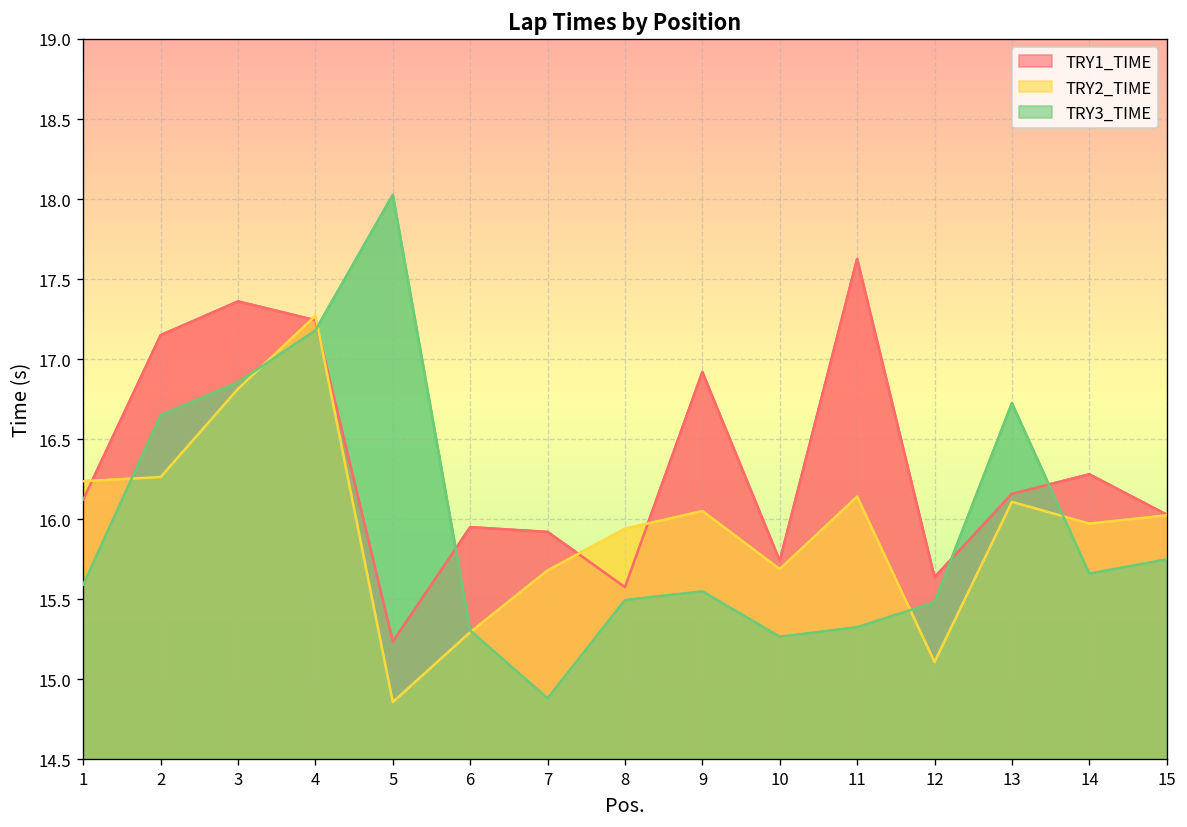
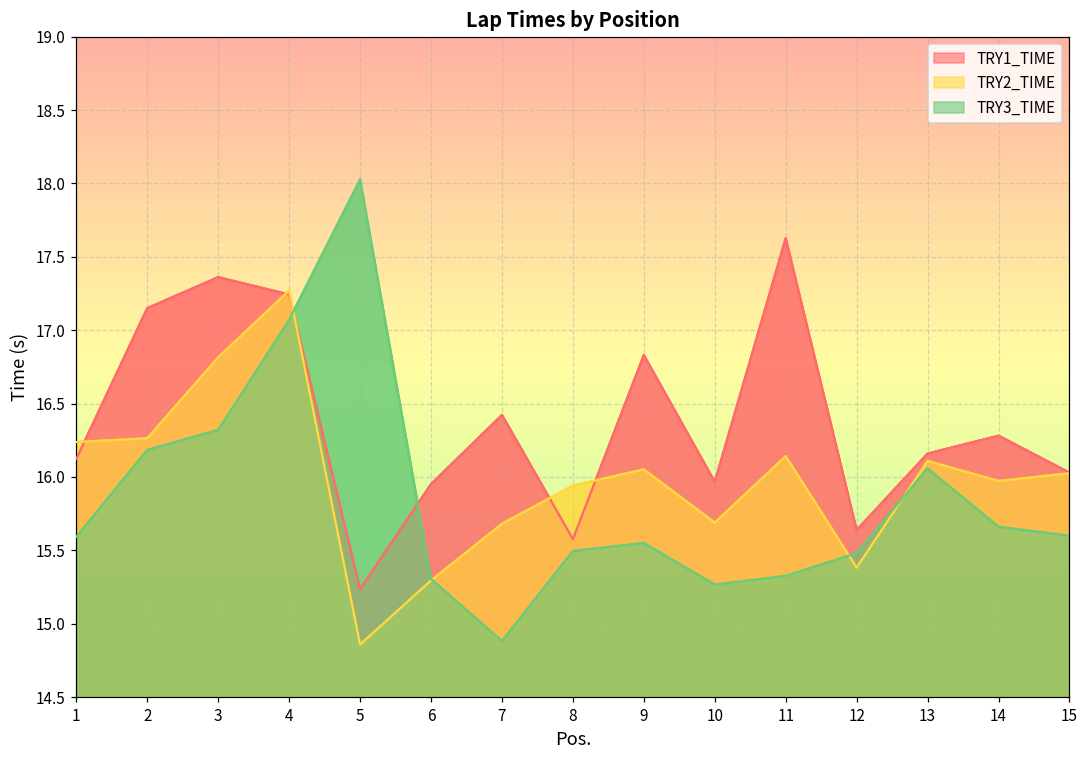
  {
    "TRY1_TIME": {
      "1": 16.12,
      "2": 17.15,
      "3": 17.36,
      "4": 17.24,
      "5": 15.24,
      "6": 15.95,
-     "7": 15.92,
+     "7": 16.42,
      "8": 15.58,
-     "9": 16.92,
-     "10": 15.74,
+     "9": 16.83,
+     "10": 15.97,
      "11": 17.63,
      "12": 15.64,
      "13": 16.16,
      "14": 16.28
    },
    "TRY2_TIME": {
      "1": 16.24,
      "2": 16.26,
      "3": 16.82,
      "4": 17.27,
      "5": 14.86,
      "7": 15.68,
      "8": 15.94,
      "9": 16.05,
      "10": 15.69,
      "11": 16.14,
-     "12": 15.11,
+     "12": 15.38,
      "13": 16.11,
      "14": 15.97
    },
    "TRY3_TIME": {
      "1": 15.59,
-     "2": 16.65,
-     "3": 16.86,
-     "4": 17.18,
+     "2": 16.18,
+     "3": 16.32,
+     "4": 17.07,
      "5": 18.03,
      "7": 14.88,
      "8": 15.50,
      "9": 15.55,
      "10": 15.27,
      "11": 15.33,
      "12": 15.48,
-     "13": 16.73,
+     "13": 16.06,
      "14": 15.66,
-     "15": 15.75
+     "15": 15.60
    }
  }
